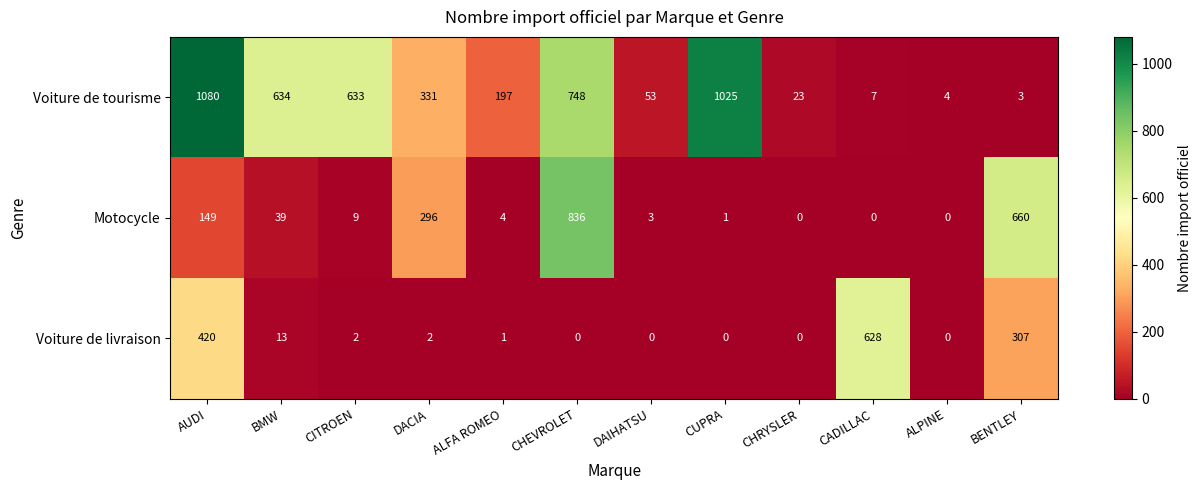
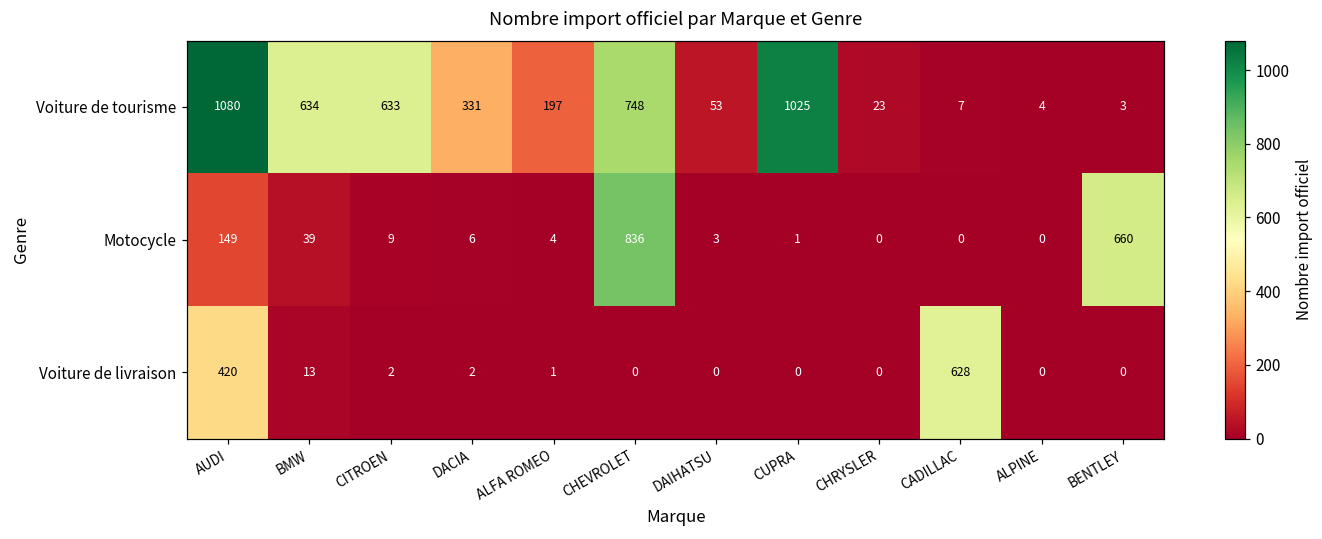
  {
    "Voiture de tourisme": {
      "AUDI": 1080,
      "BMW": 634,
      "CITROEN": 633,
      "DACIA": 331,
      "ALFA ROMEO": 197,
      "CHEVROLET": 748,
      "DAIHATSU": 53,
      "CUPRA": 1025,
      "CHRYSLER": 23,
      "CADILLAC": 7,
      "ALPINE": 4,
      "BENTLEY": 3
    },
    "Motocycle": {
      "AUDI": 149,
      "BMW": 39,
      "CITROEN": 9,
-     "DACIA": 296,
+     "DACIA": 6,
      "ALFA ROMEO": 4,
      "CHEVROLET": 836,
      "DAIHATSU": 3,
      "CUPRA": 1,
      "CHRYSLER": 0,
      "CADILLAC": 0,
      "ALPINE": 0,
      "BENTLEY": 660
    },
    "Voiture de livraison": {
      "AUDI": 420,
      "BMW": 13,
      "CITROEN": 2,
      "DACIA": 2,
      "ALFA ROMEO": 1,
      "CHEVROLET": 0,
      "DAIHATSU": 0,
      "CUPRA": 0,
      "CHRYSLER": 0,
      "CADILLAC": 628,
      "ALPINE": 0,
-     "BENTLEY": 307
+     "BENTLEY": 0
    }
  }
